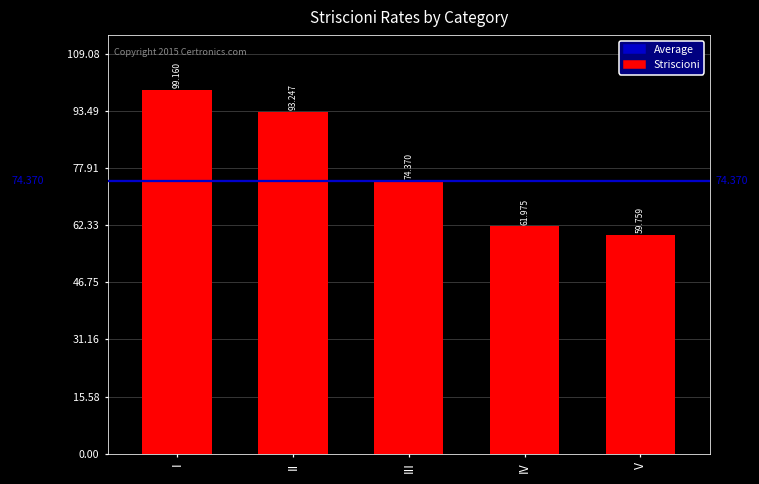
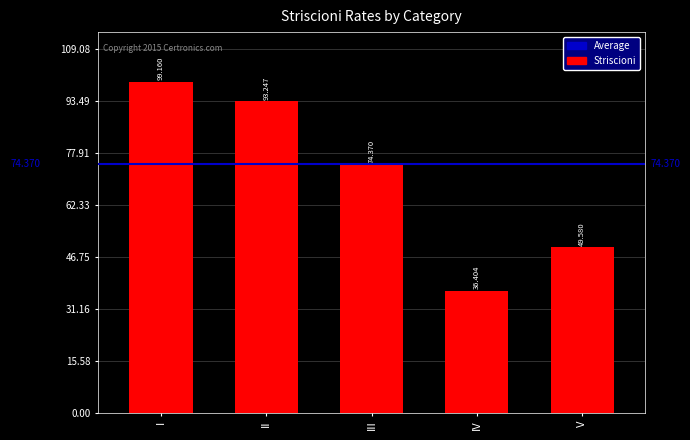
  {
    "I": 99.160,
    "II": 93.247,
    "III": 74.370,
-   "IV": 61.975,
-   "V": 59.759
+   "IV": 36.404,
+   "V": 49.580
  }
